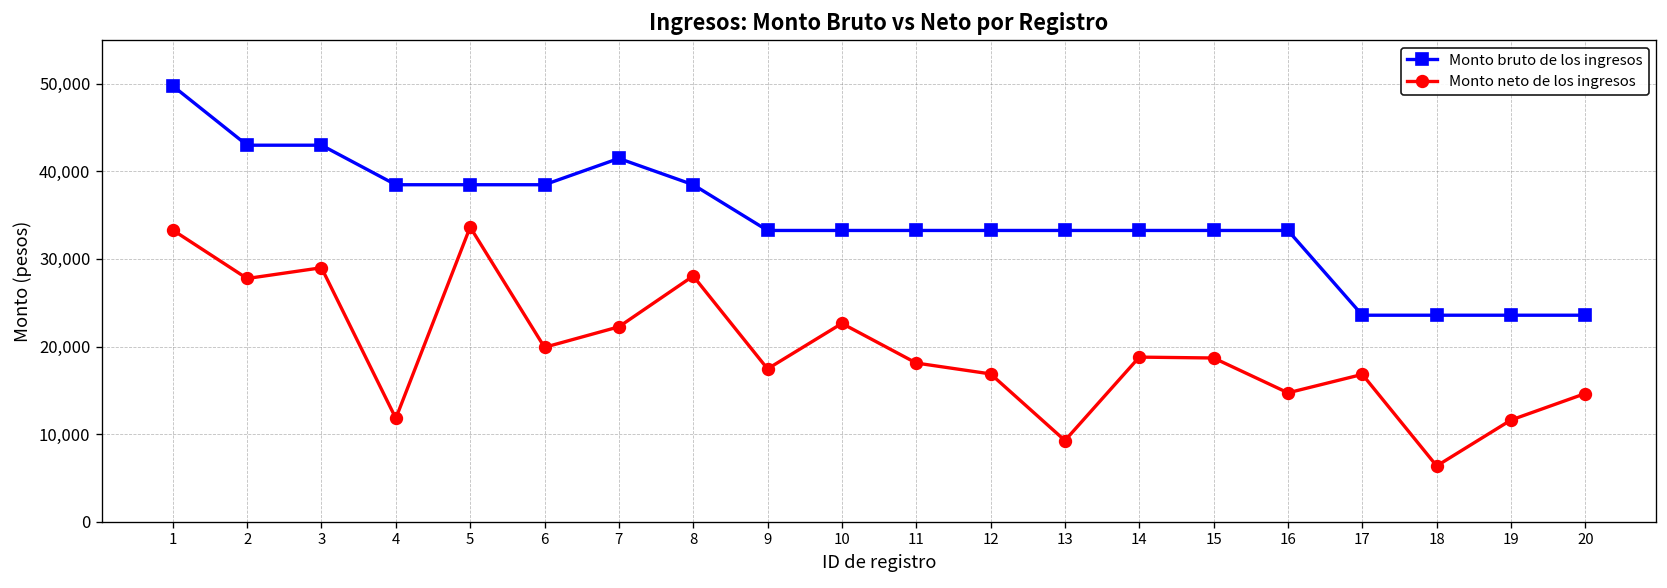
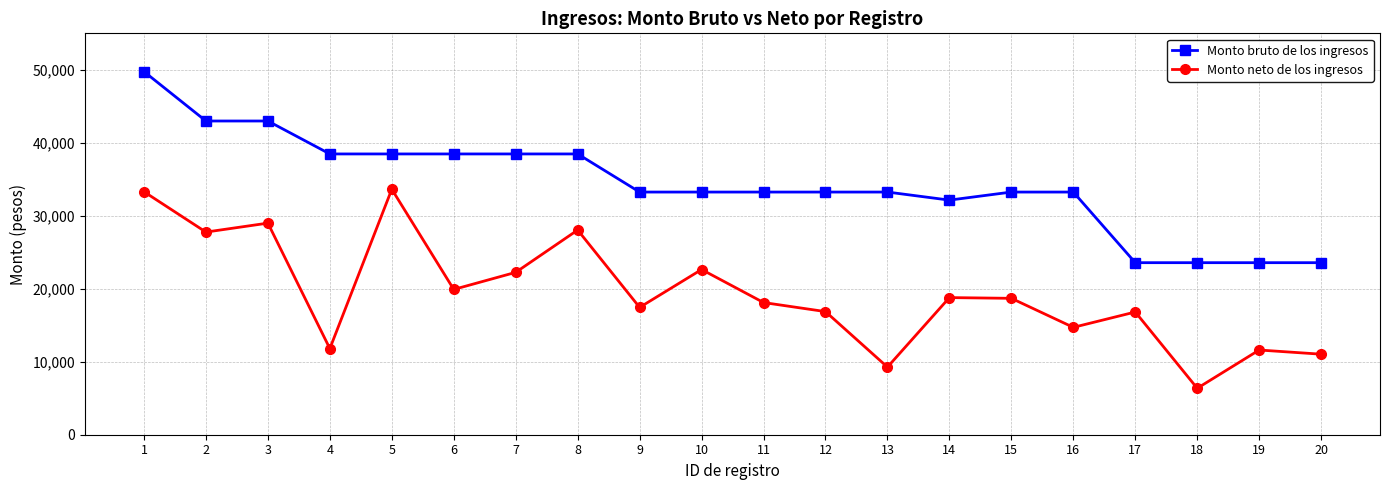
  {
    "Monto bruto de los ingresos": {
      "1": "50,000",
      "2": "43,000",
      "3": "43,000",
      "4": "38,000",
      "5": "38,000",
      "6": "38,000",
-     "7": "41,000",
+     "7": "38,000",
      "8": "38,000",
      "9": "33,000",
      "10": "33,000",
      "11": "33,000",
      "12": "33,000",
      "13": "33,000",
-     "14": "33,000",
+     "14": "32,000",
      "15": "33,000",
      "16": "33,000",
      "17": "24,000",
      "18": "24,000",
      "19": "24,000",
      "20": "24,000"
    },
    "Monto neto de los ingresos": {
      "1": "33,000",
      "2": "28,000",
      "3": "29,000",
      "4": "12,000",
      "5": "34,000",
      "6": "20,000",
      "7": "22,000",
      "8": "28,000",
      "9": "17,000",
      "10": "23,000",
      "11": "18,000",
      "12": "17,000",
      "13": "9,000",
      "14": "19,000",
      "15": "19,000",
      "16": "15,000",
      "17": "17,000",
      "18": "6,000",
      "19": "12,000",
-     "20": "15,000"
+     "20": "11,000"
    }
  }
